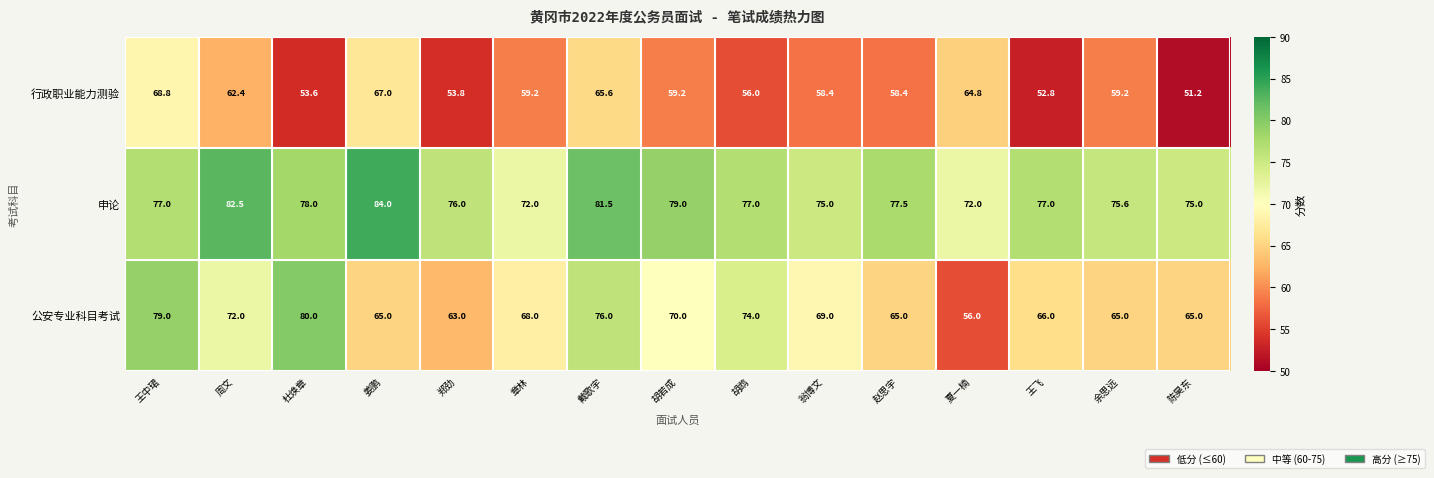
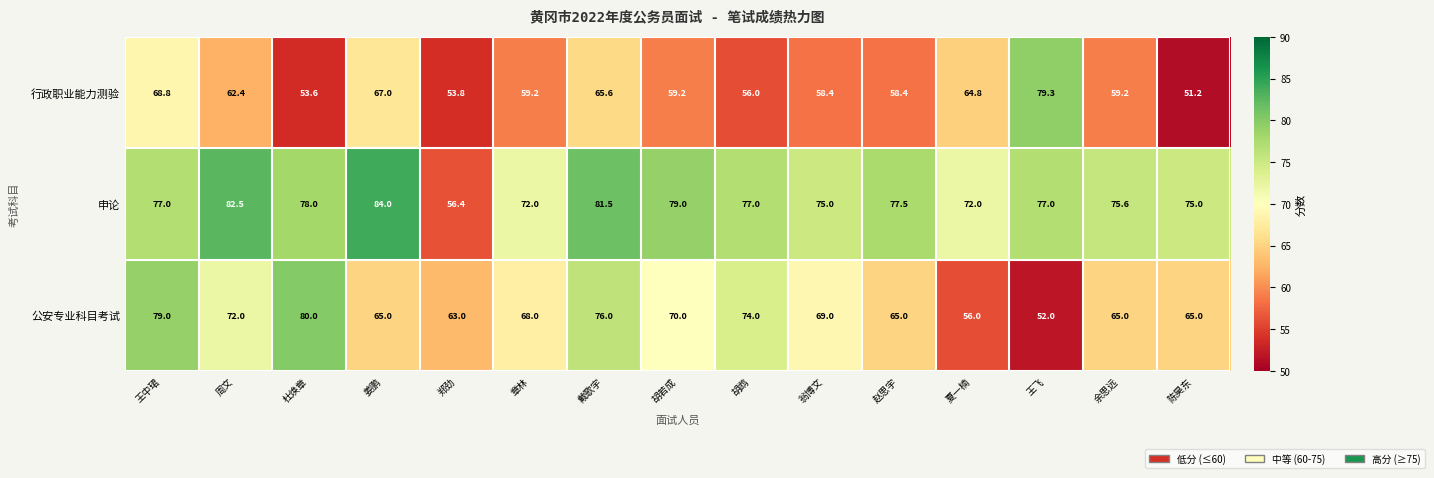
  {
    "行政职业能力测验": {
      "王中珺": 68.8,
      "周文": 62.4,
      "杜焕章": 53.6,
      "姜鹏": 67.0,
      "郑劲": 53.8,
      "章林": 59.2,
      "戴歌宇": 65.6,
      "胡若成": 59.2,
      "胡鹉": 56.0,
      "翁博文": 58.4,
      "赵思宇": 58.4,
      "夏一楠": 64.8,
-     "王飞": 52.8,
+     "王飞": 79.3,
      "余思远": 59.2,
      "陈昊东": 51.2
    },
    "申论": {
      "王中珺": 77.0,
      "周文": 82.5,
      "杜焕章": 78.0,
      "姜鹏": 84.0,
-     "郑劲": 76.0,
+     "郑劲": 56.4,
      "章林": 72.0,
      "戴歌宇": 81.5,
      "胡若成": 79.0,
      "胡鹉": 77.0,
      "翁博文": 75.0,
      "赵思宇": 77.5,
      "夏一楠": 72.0,
      "王飞": 77.0,
      "余思远": 75.6,
      "陈昊东": 75.0
    },
    "公安专业科目考试": {
      "王中珺": 79.0,
      "周文": 72.0,
      "杜焕章": 80.0,
      "姜鹏": 65.0,
      "郑劲": 63.0,
      "章林": 68.0,
      "戴歌宇": 76.0,
      "胡若成": 70.0,
      "胡鹉": 74.0,
      "翁博文": 69.0,
      "赵思宇": 65.0,
      "夏一楠": 56.0,
-     "王飞": 66.0,
+     "王飞": 52.0,
      "余思远": 65.0,
      "陈昊东": 65.0
    }
  }
